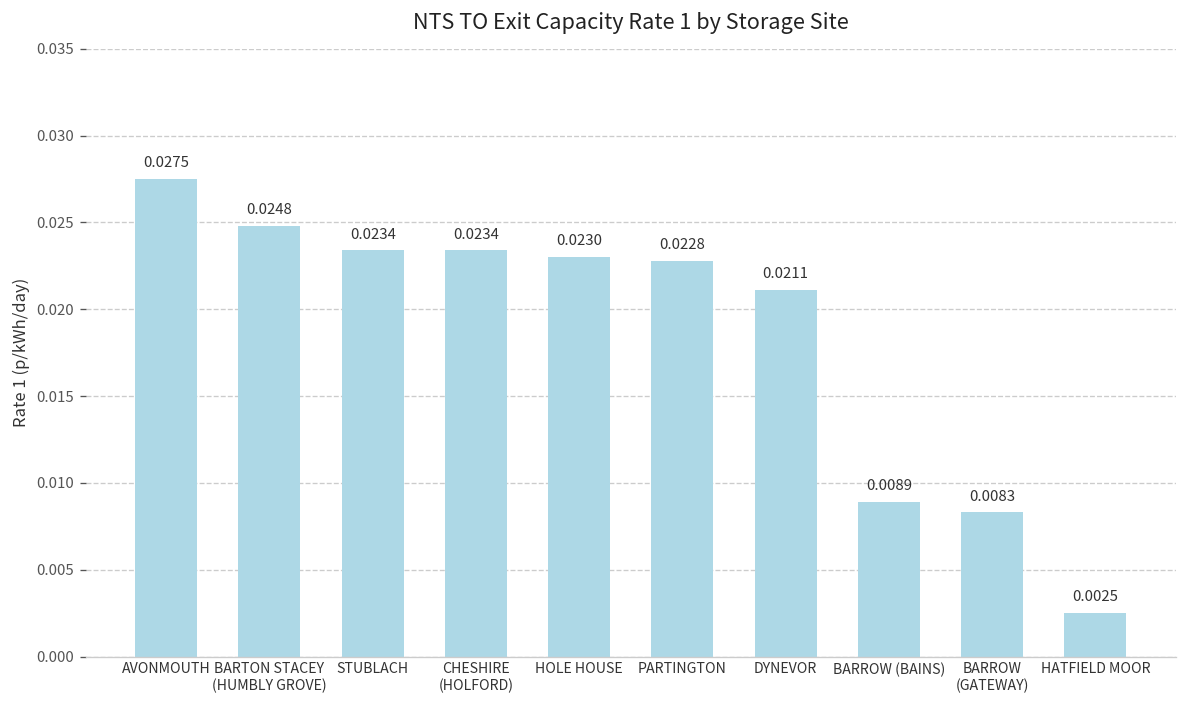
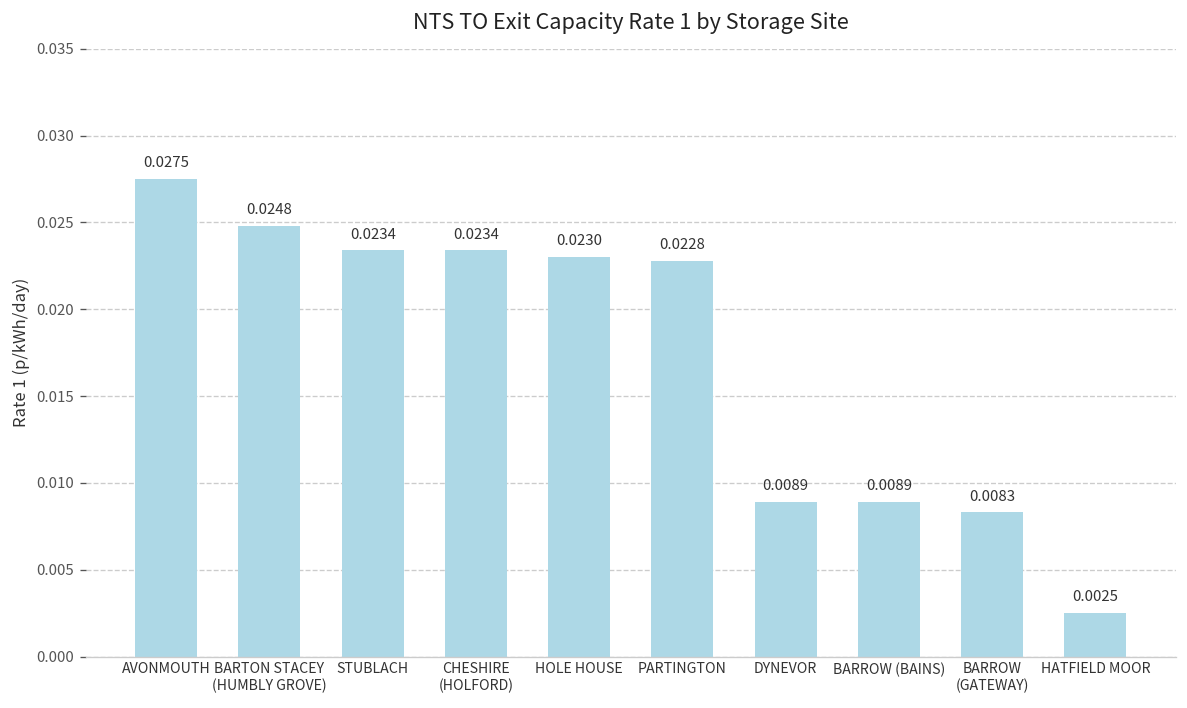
  {
    "AVONMOUTH": 0.0275,
    "BARTON STACEY (HUMBLY GROVE)": 0.0248,
    "STUBLACH": 0.0234,
    "CHESHIRE (HOLFORD)": 0.0234,
    "HOLE HOUSE": 0.0230,
    "PARTINGTON": 0.0228,
-   "DYNEVOR": 0.0211,
+   "DYNEVOR": 0.0089,
    "BARROW (BAINS)": 0.0089,
    "BARROW (GATEWAY)": 0.0083,
    "HATFIELD MOOR": 0.0025
  }
